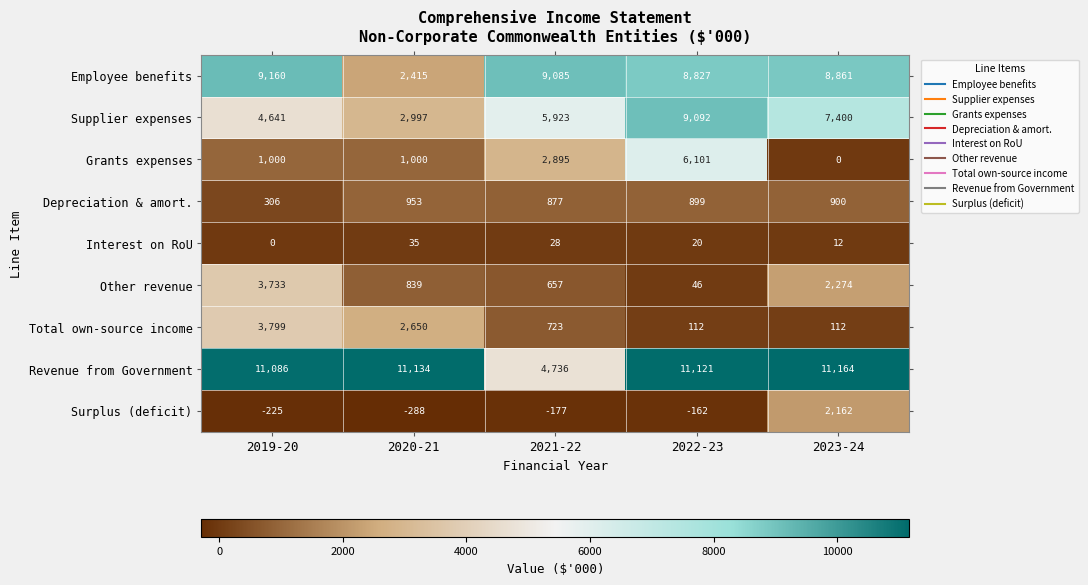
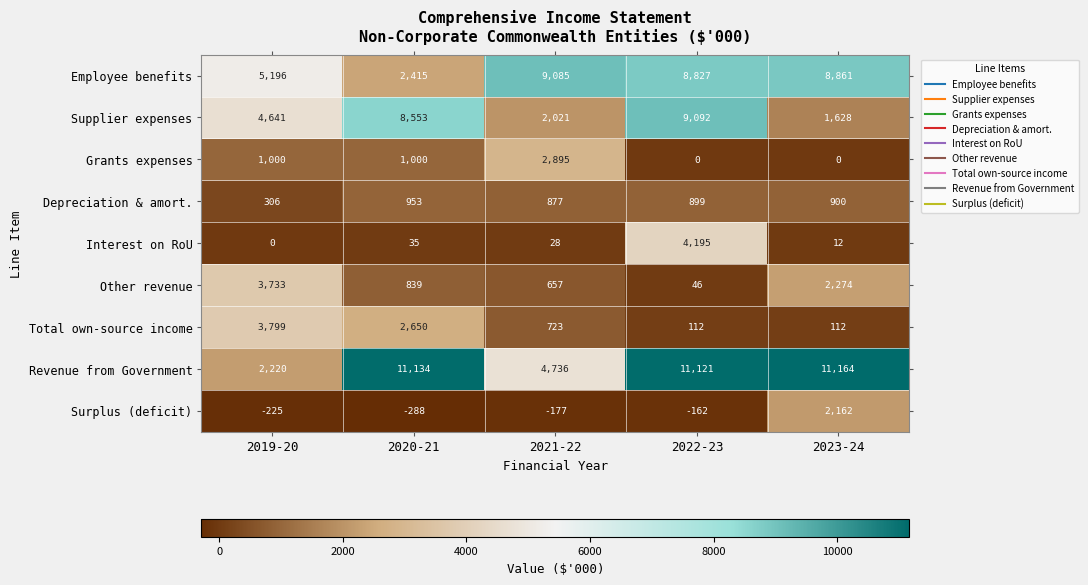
  {
    "Employee benefits": {
-     "2019-20": "9,160",
+     "2019-20": "5,196",
      "2020-21": "2,415",
      "2021-22": "9,085",
      "2022-23": "8,827",
      "2023-24": "8,861"
    },
    "Supplier expenses": {
      "2019-20": "4,641",
-     "2020-21": "2,997",
-     "2021-22": "5,923",
+     "2020-21": "8,553",
+     "2021-22": "2,021",
      "2022-23": "9,092",
-     "2023-24": "7,400"
+     "2023-24": "1,628"
    },
    "Grants expenses": {
      "2019-20": "1,000",
      "2020-21": "1,000",
      "2021-22": "2,895",
-     "2022-23": "6,101",
+     "2022-23": "0",
      "2023-24": "0"
    },
    "Depreciation & amort.": {
      "2019-20": "306",
      "2020-21": "953",
      "2021-22": "877",
      "2022-23": "899",
      "2023-24": "900"
    },
    "Interest on RoU": {
      "2019-20": "0",
      "2020-21": "35",
      "2021-22": "28",
-     "2022-23": "20",
+     "2022-23": "4,195",
      "2023-24": "12"
    },
    "Other revenue": {
      "2019-20": "3,733",
      "2020-21": "839",
      "2021-22": "657",
      "2022-23": "46",
      "2023-24": "2,274"
    },
    "Total own-source income": {
      "2019-20": "3,799",
      "2020-21": "2,650",
      "2021-22": "723",
      "2022-23": "112",
      "2023-24": "112"
    },
    "Revenue from Government": {
-     "2019-20": "11,086",
+     "2019-20": "2,220",
      "2020-21": "11,134",
      "2021-22": "4,736",
      "2022-23": "11,121",
      "2023-24": "11,164"
    },
    "Surplus (deficit)": {
      "2019-20": "-225",
      "2020-21": "-288",
      "2021-22": "-177",
      "2022-23": "-162",
      "2023-24": "2,162"
    }
  }
